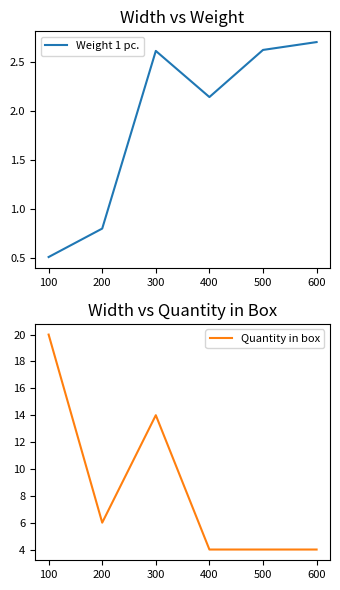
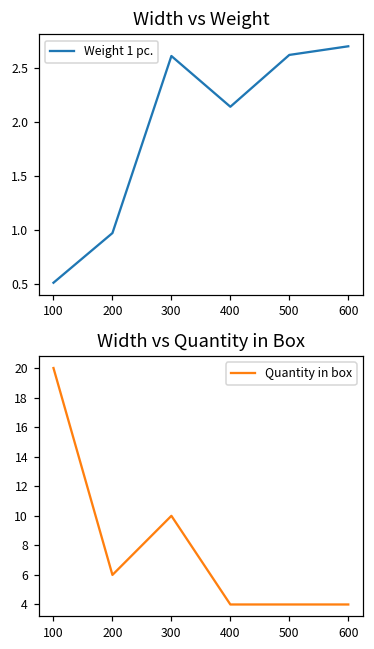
  {
    "Width vs Weight": {
      "100": 0.5,
-     "200": 0.8,
+     "200": 1.0,
      "300": 2.6,
      "400": 2.1,
      "500": 2.6,
      "600": 2.7
    },
    "Width vs Quantity in Box": {
      "100": 20,
      "200": 6,
-     "300": 14,
+     "300": 10,
      "400": 4,
      "500": 4,
      "600": 4
    }
  }
